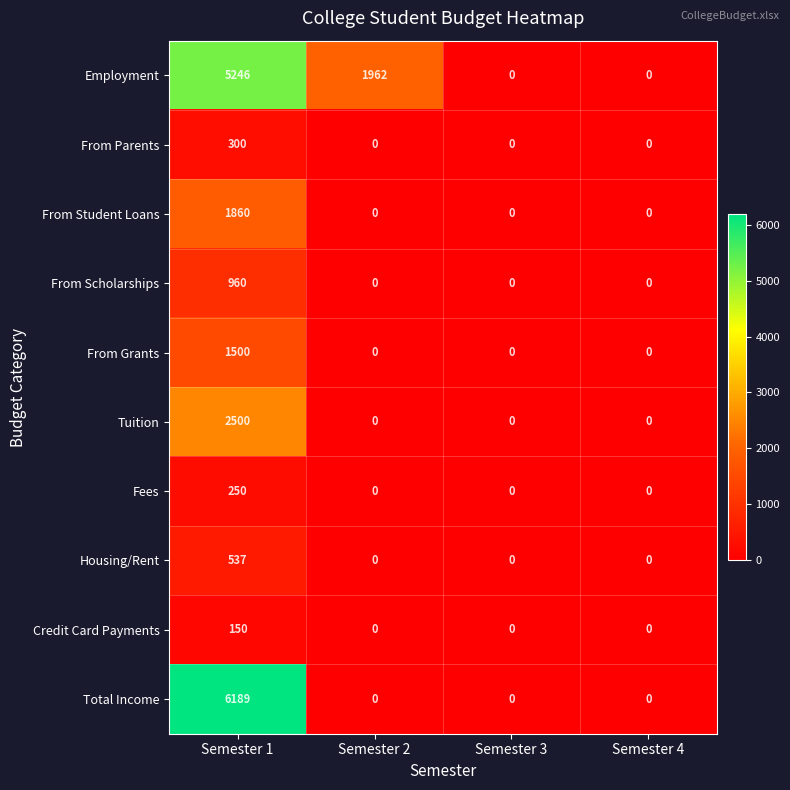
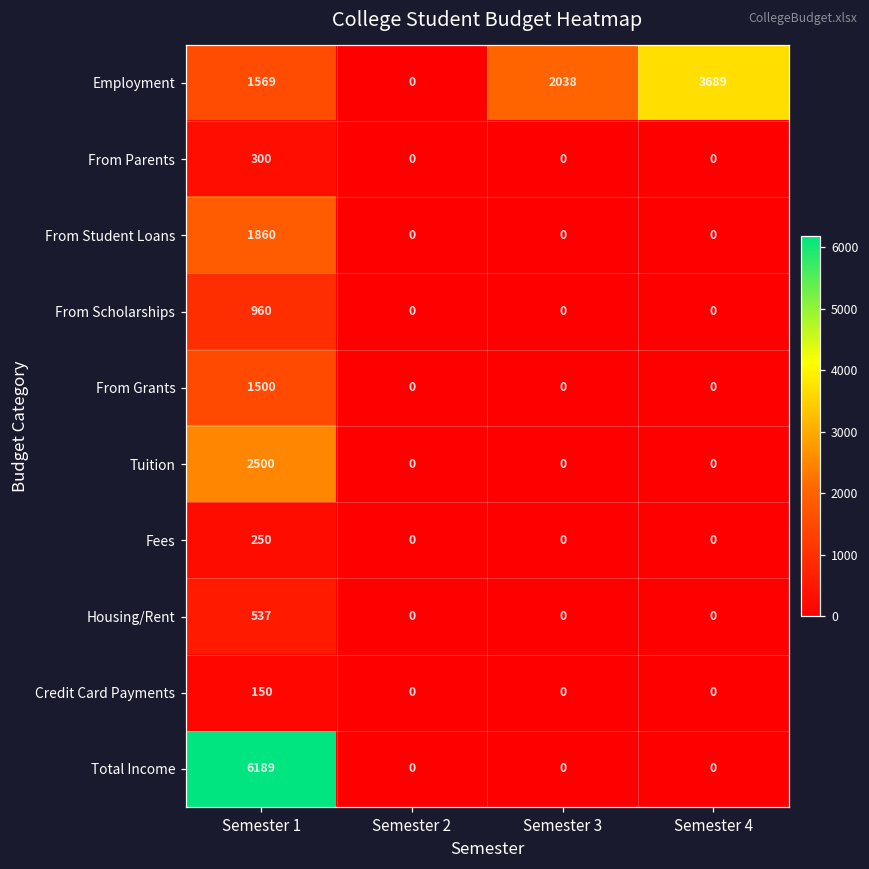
  {
    "Employment": {
-     "Semester 1": 5246,
-     "Semester 2": 1962,
-     "Semester 3": 0,
-     "Semester 4": 0
+     "Semester 1": 1569,
+     "Semester 2": 0,
+     "Semester 3": 2038,
+     "Semester 4": 3689
    },
    "From Parents": {
      "Semester 1": 300,
      "Semester 2": 0,
      "Semester 3": 0,
      "Semester 4": 0
    },
    "From Student Loans": {
      "Semester 1": 1860,
      "Semester 2": 0,
      "Semester 3": 0,
      "Semester 4": 0
    },
    "From Scholarships": {
      "Semester 1": 960,
      "Semester 2": 0,
      "Semester 3": 0,
      "Semester 4": 0
    },
    "From Grants": {
      "Semester 1": 1500,
      "Semester 2": 0,
      "Semester 3": 0,
      "Semester 4": 0
    },
    "Tuition": {
      "Semester 1": 2500,
      "Semester 2": 0,
      "Semester 3": 0,
      "Semester 4": 0
    },
    "Fees": {
      "Semester 1": 250,
      "Semester 2": 0,
      "Semester 3": 0,
      "Semester 4": 0
    },
    "Housing/Rent": {
      "Semester 1": 537,
      "Semester 2": 0,
      "Semester 3": 0,
      "Semester 4": 0
    },
    "Credit Card Payments": {
      "Semester 1": 150,
      "Semester 2": 0,
      "Semester 3": 0,
      "Semester 4": 0
    },
    "Total Income": {
      "Semester 1": 6189,
      "Semester 2": 0,
      "Semester 3": 0,
      "Semester 4": 0
    }
  }
